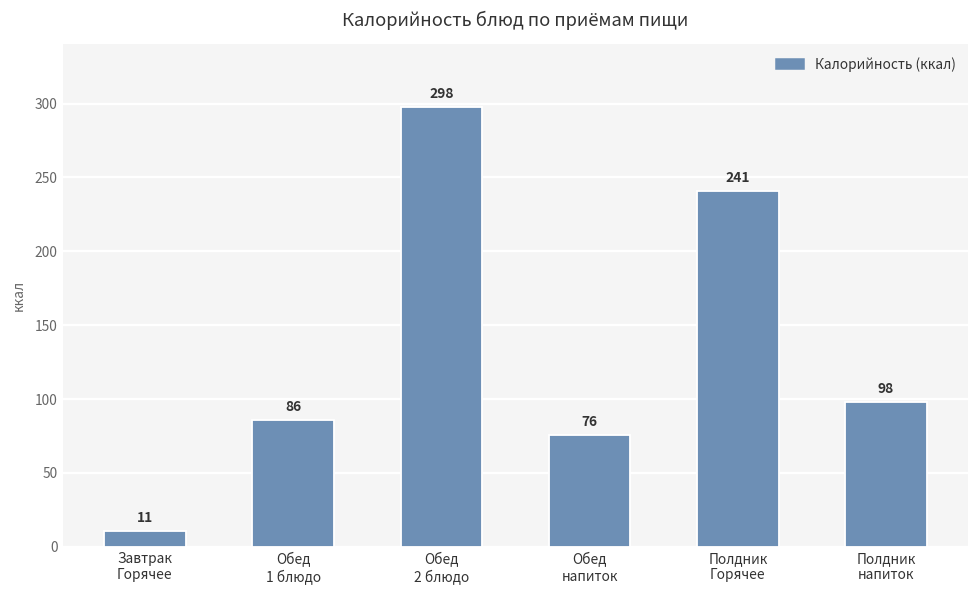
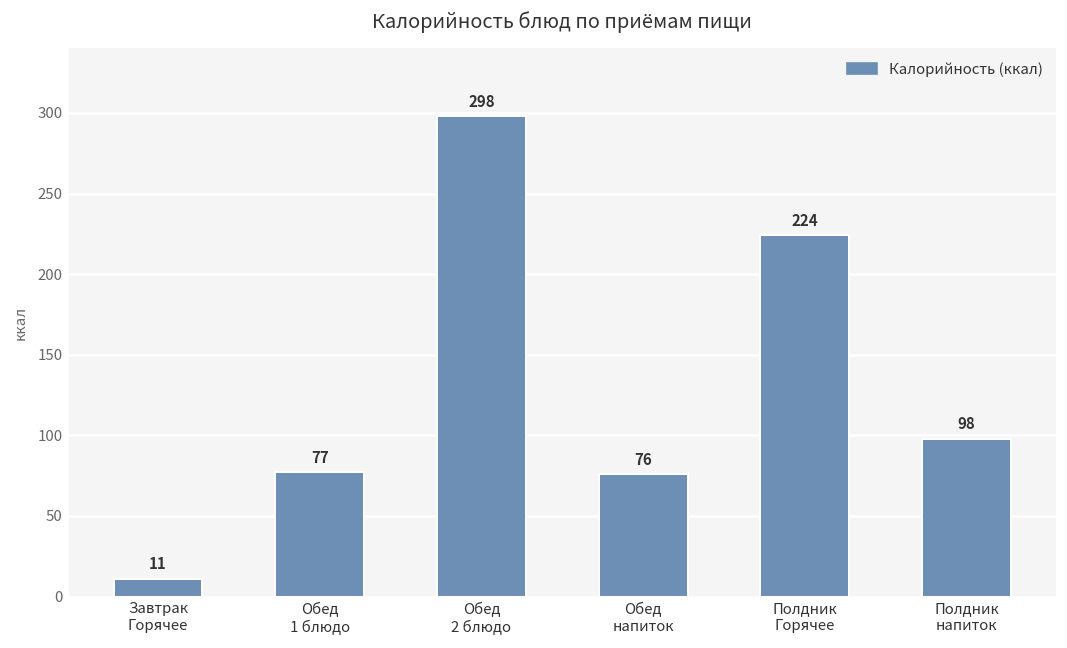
  {
    "Завтрак Горячее": 11,
-   "Обед 1 блюдо": 86,
+   "Обед 1 блюдо": 77,
    "Обед 2 блюдо": 298,
    "Обед напиток": 76,
-   "Полдник Горячее": 241,
+   "Полдник Горячее": 224,
    "Полдник напиток": 98
  }
